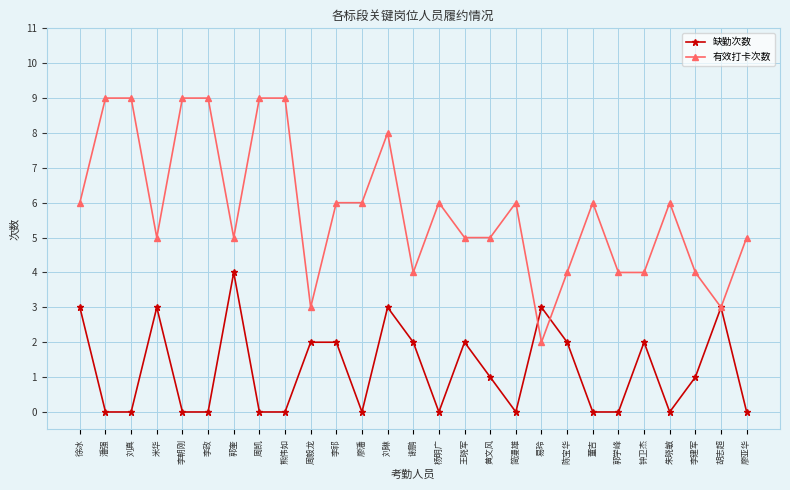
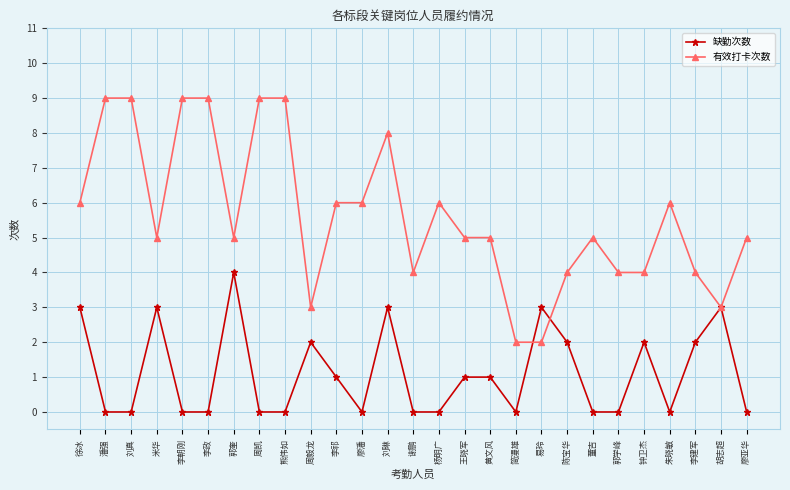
  {
    "缺勤次数": {
      "徐冰": 3,
      "潘强": 0,
      "刘真": 0,
      "米华": 3,
      "李朝刚": 0,
      "李政": 0,
      "郭奎": 4,
      "周凯": 0,
      "熊伟如": 0,
      "周毅龙": 2,
-     "李祁": 2,
+     "李祁": 1,
      "廖潘": 0,
      "刘琳": 3,
-     "谢鹏": 2,
+     "谢鹏": 0,
      "杨明广": 0,
-     "王晓军": 2,
+     "王晓军": 1,
      "黄文风": 1,
      "简漫雄": 0,
      "易玲": 3,
      "陈宝华": 2,
      "董吉": 0,
      "郭学峰": 0,
      "钟卫杰": 2,
      "朱晓敏": 0,
-     "李建军": 1,
+     "李建军": 2,
      "廖亚华": 0
    },
    "有效打卡次数": {
      "徐冰": 6,
      "潘强": 9,
      "刘真": 9,
      "米华": 5,
      "李朝刚": 9,
      "李政": 9,
      "郭奎": 5,
      "周凯": 9,
      "熊伟如": 9,
      "周毅龙": 3,
      "李祁": 6,
      "廖潘": 6,
      "刘琳": 8,
      "谢鹏": 4,
      "杨明广": 6,
      "王晓军": 5,
      "黄文风": 5,
-     "简漫雄": 6,
+     "简漫雄": 2,
      "易玲": 2,
      "陈宝华": 4,
-     "董吉": 6,
+     "董吉": 5,
      "郭学峰": 4,
      "钟卫杰": 4,
      "朱晓敏": 6,
      "李建军": 4,
      "廖亚华": 5
    }
  }
